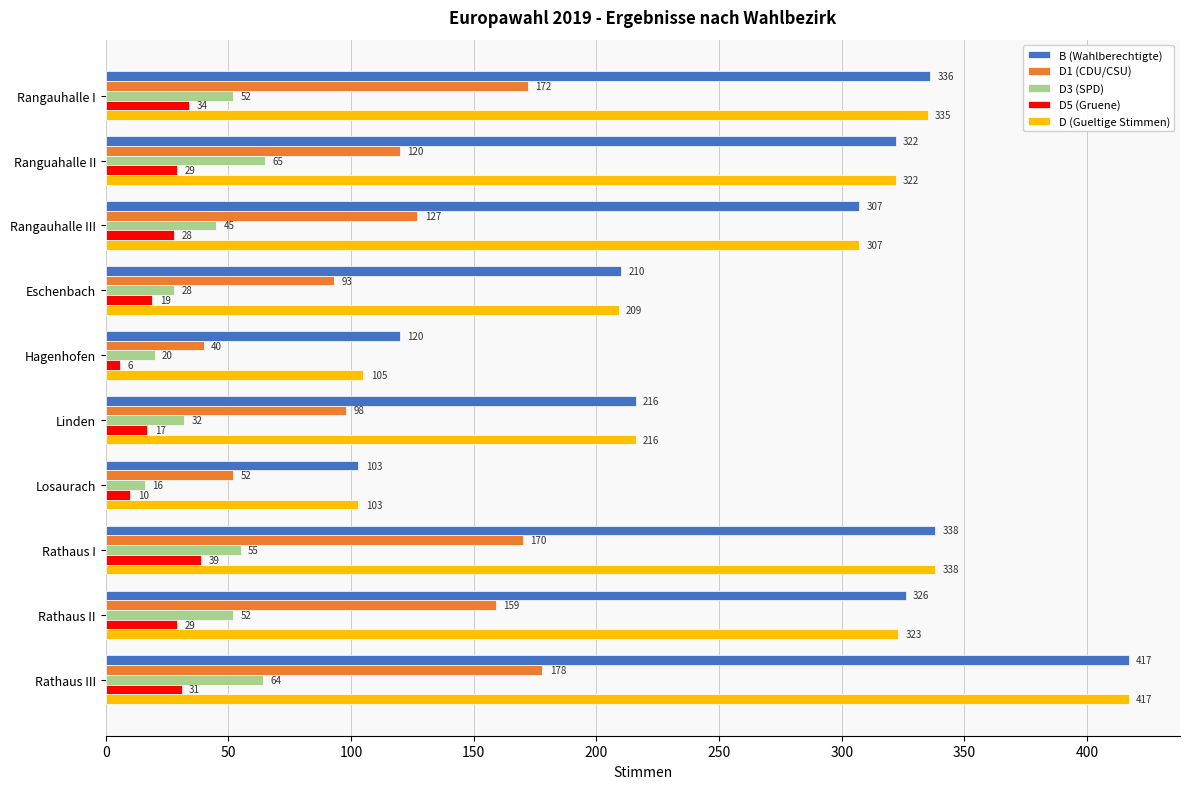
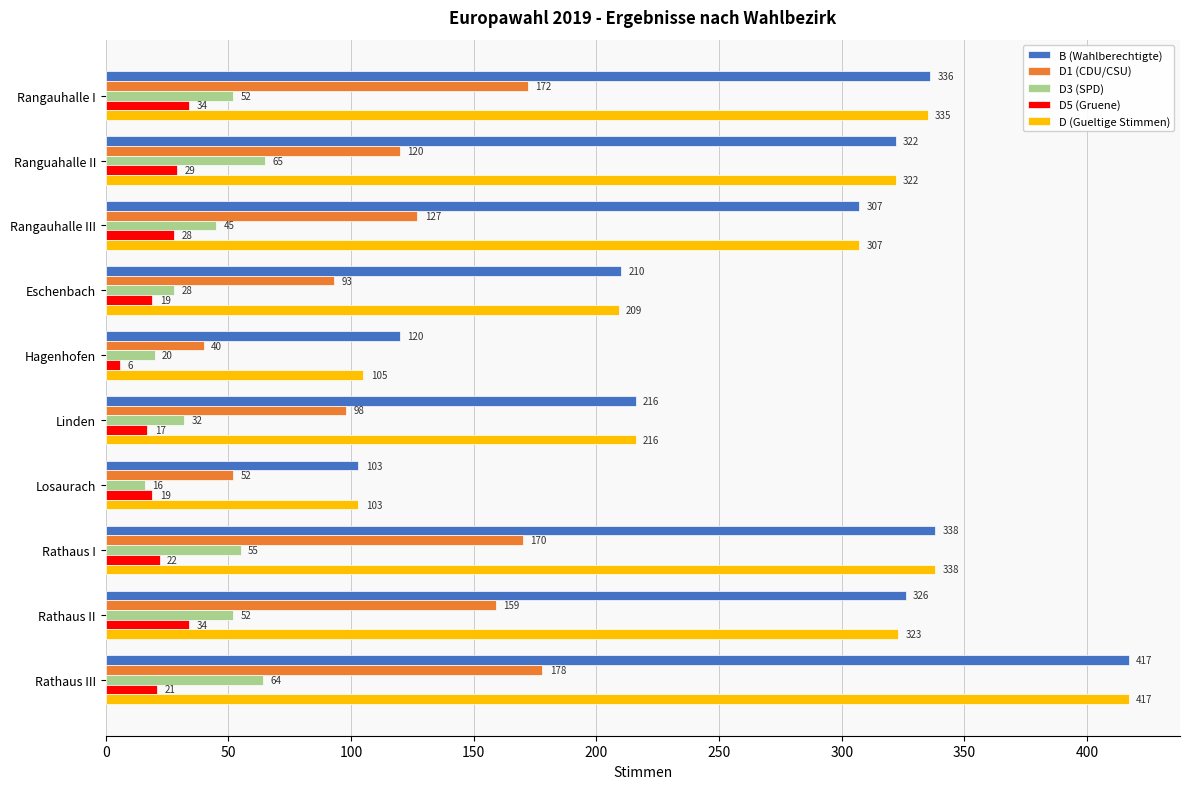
  {
    "B (Wahlberechtigte)": {
      "Rangauhalle I": 336,
      "Ranguahalle II": 322,
      "Rangauhalle III": 307,
      "Eschenbach": 210,
      "Hagenhofen": 120,
      "Linden": 216,
      "Losaurach": 103,
      "Rathaus I": 338,
      "Rathaus II": 326,
      "Rathaus III": 417
    },
    "D1 (CDU/CSU)": {
      "Rangauhalle I": 172,
      "Ranguahalle II": 120,
      "Rangauhalle III": 127,
      "Eschenbach": 93,
      "Hagenhofen": 40,
      "Linden": 98,
      "Losaurach": 52,
      "Rathaus I": 170,
      "Rathaus II": 159,
      "Rathaus III": 178
    },
    "D3 (SPD)": {
      "Rangauhalle I": 52,
      "Ranguahalle II": 65,
      "Rangauhalle III": 45,
      "Eschenbach": 28,
      "Hagenhofen": 20,
      "Linden": 32,
      "Losaurach": 16,
      "Rathaus I": 55,
      "Rathaus II": 52,
      "Rathaus III": 64
    },
    "D5 (Gruene)": {
      "Rangauhalle I": 34,
      "Ranguahalle II": 29,
      "Rangauhalle III": 28,
      "Eschenbach": 19,
      "Hagenhofen": 6,
      "Linden": 17,
-     "Losaurach": 10,
-     "Rathaus I": 39,
-     "Rathaus II": 29,
-     "Rathaus III": 31
+     "Losaurach": 19,
+     "Rathaus I": 22,
+     "Rathaus II": 34,
+     "Rathaus III": 21
    },
    "D (Gueltige Stimmen)": {
      "Rangauhalle I": 335,
      "Ranguahalle II": 322,
      "Rangauhalle III": 307,
      "Eschenbach": 209,
      "Hagenhofen": 105,
      "Linden": 216,
      "Losaurach": 103,
      "Rathaus I": 338,
      "Rathaus II": 323,
      "Rathaus III": 417
    }
  }
